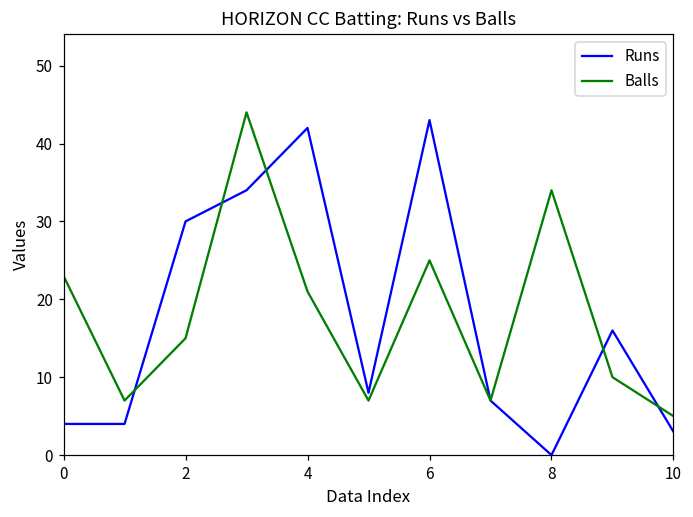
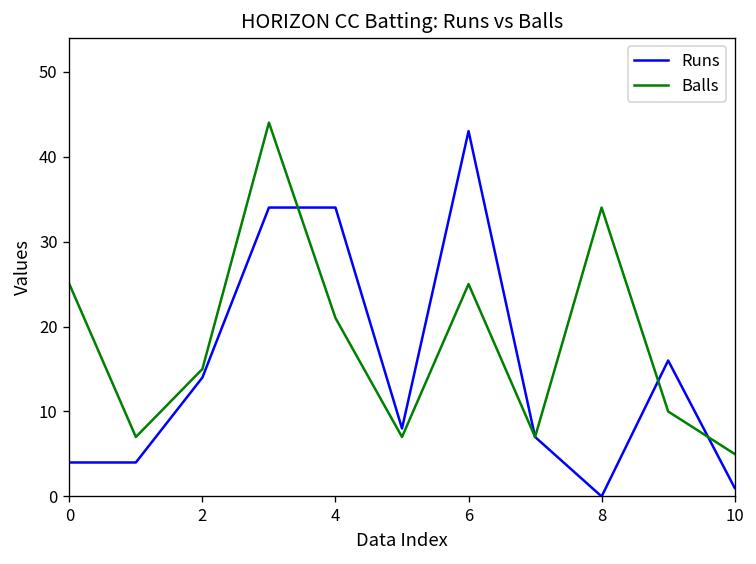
  {
    "Runs": {
      "0": 4,
-     "2": 30,
-     "4": 42,
+     "2": 14,
+     "4": 34,
      "6": 43,
      "8": 0,
-     "10": 3
+     "10": 1
    },
    "Balls": {
-     "0": 23,
+     "0": 25,
      "2": 15,
      "4": 21,
      "6": 25,
      "8": 34,
      "10": 5
    }
  }
